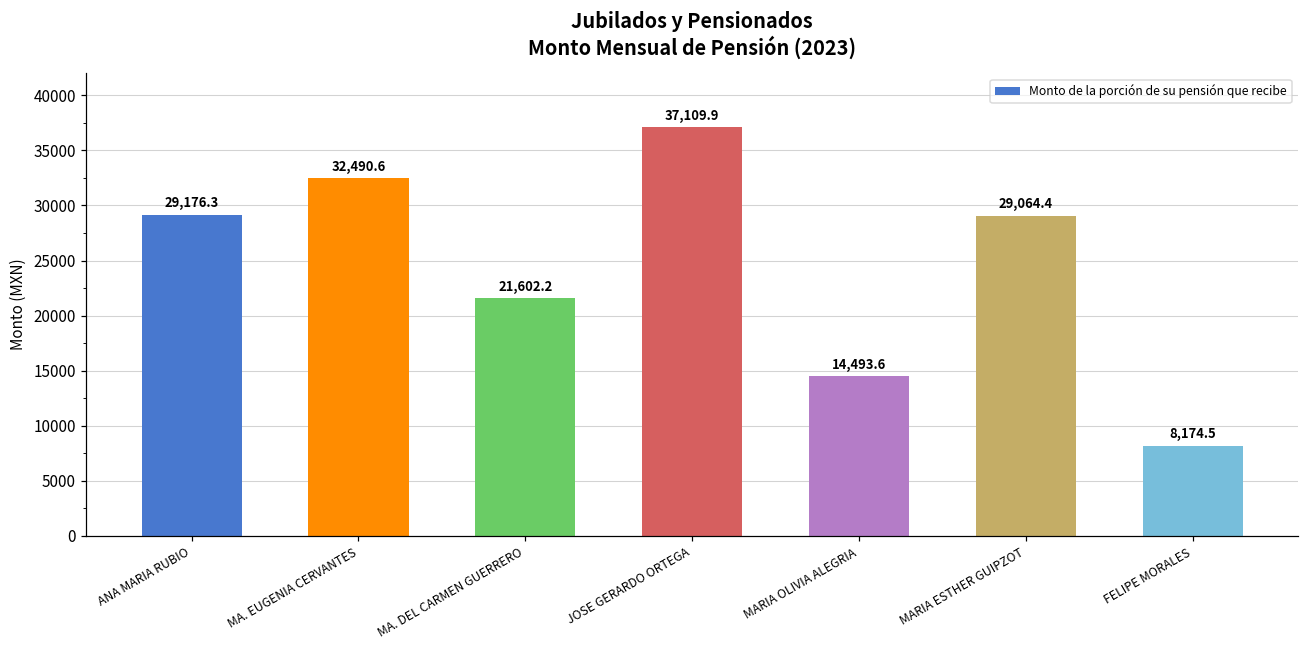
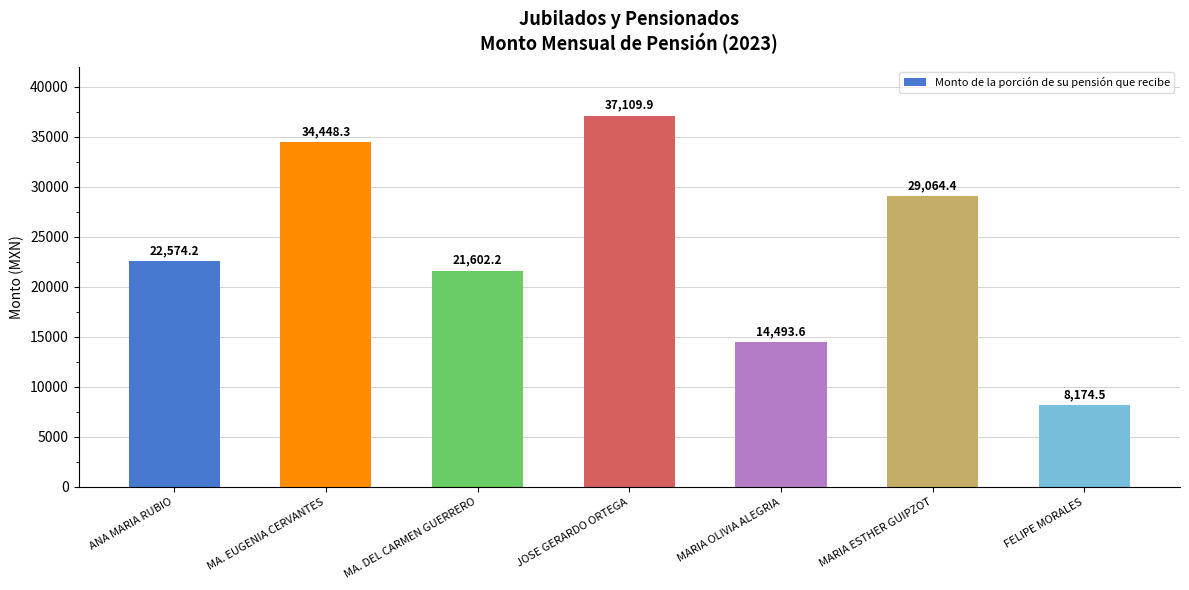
  {
-   "ANA MARIA RUBIO": "29,176.3",
-   "MA. EUGENIA CERVANTES": "32,490.6",
+   "ANA MARIA RUBIO": "22,574.2",
+   "MA. EUGENIA CERVANTES": "34,448.3",
    "MA. DEL CARMEN GUERRERO": "21,602.2",
    "JOSE GERARDO ORTEGA": "37,109.9",
    "MARIA OLIVIA ALEGRIA": "14,493.6",
    "MARIA ESTHER GUIPZOT": "29,064.4",
    "FELIPE MORALES": "8,174.5"
  }
